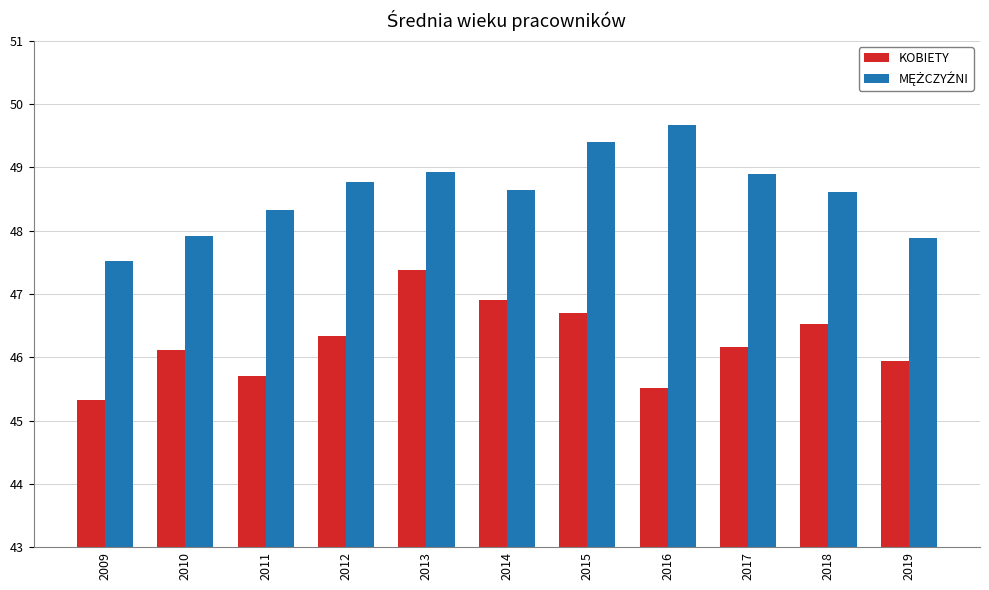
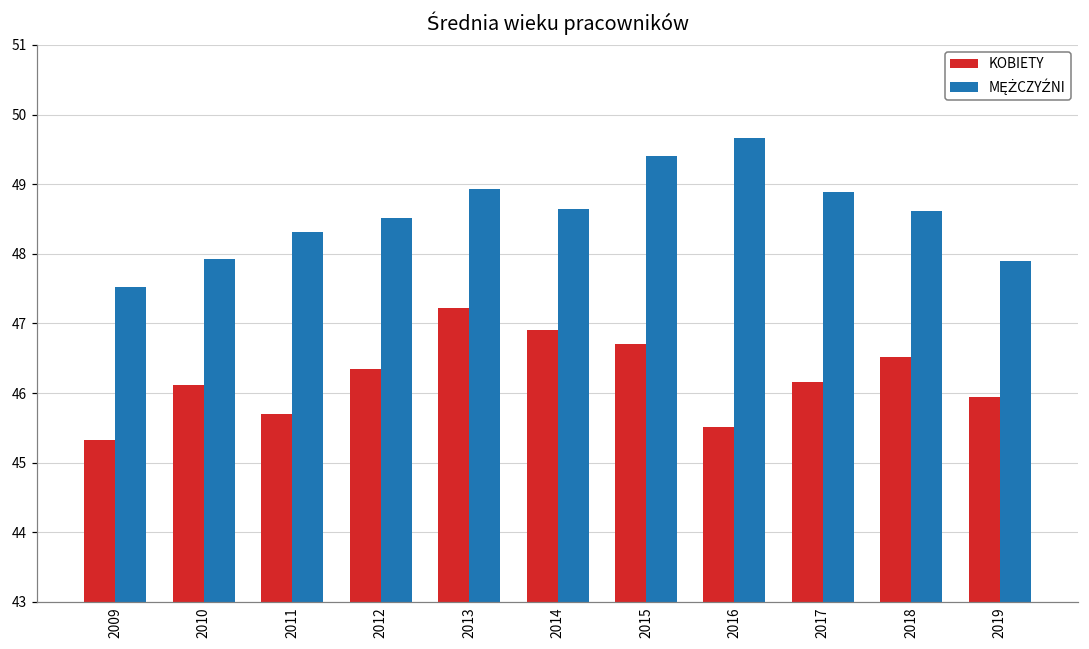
  {
    "KOBIETY": {
      "2009": 45.3,
      "2010": 46.1,
      "2011": 45.7,
      "2012": 46.3,
-     "2013": 47.4,
+     "2013": 47.2,
      "2014": 46.9,
      "2015": 46.7,
      "2016": 45.5,
      "2017": 46.2,
      "2018": 46.5,
      "2019": 45.9
    },
    "MĘŻCZYŹNI": {
      "2009": 47.5,
      "2010": 47.9,
      "2011": 48.3,
-     "2012": 48.8,
+     "2012": 48.5,
      "2013": 48.9,
      "2014": 48.6,
      "2015": 49.4,
      "2016": 49.7,
      "2017": 48.9,
      "2018": 48.6,
      "2019": 47.9
    }
  }
